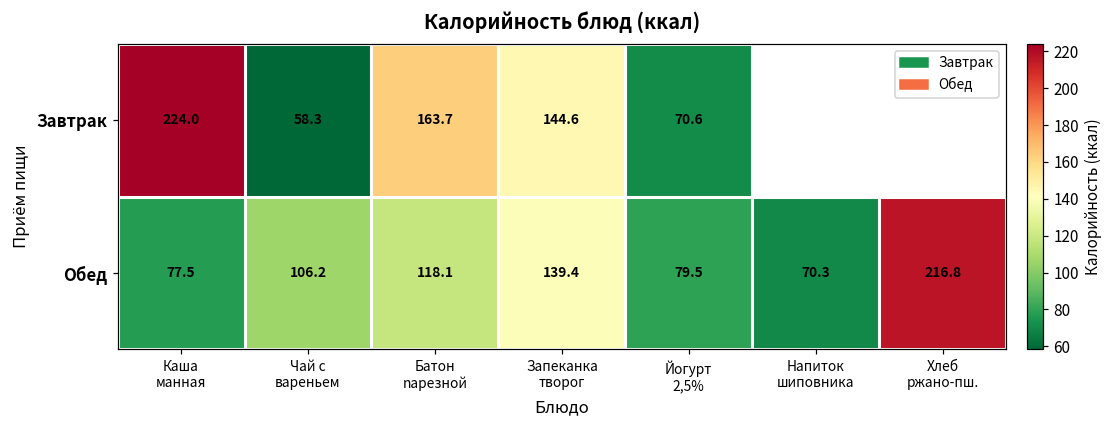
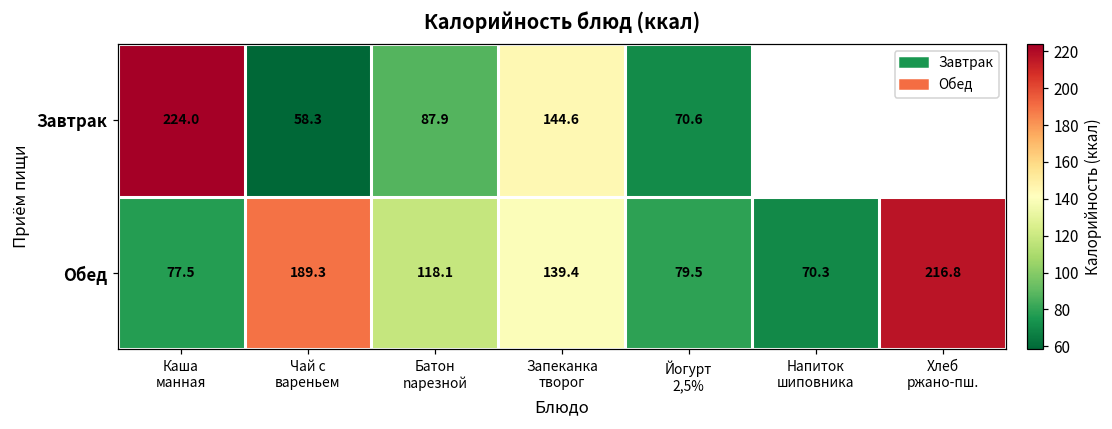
  {
    "Завтрак": {
      "Каша манная": 224.0,
      "Чай с вареньем": 58.3,
-     "Батон nарезной": 163.7,
+     "Батон nарезной": 87.9,
      "Запеканка творог": 144.6,
      "Йогурт 2,5%": 70.6
    },
    "Обед": {
      "Каша манная": 77.5,
-     "Чай с вареньем": 106.2,
+     "Чай с вареньем": 189.3,
      "Батон nарезной": 118.1,
      "Запеканка творог": 139.4,
      "Йогурт 2,5%": 79.5,
      "Напиток шиповника": 70.3,
      "Хлеб ржано-пш.": 216.8
    }
  }
